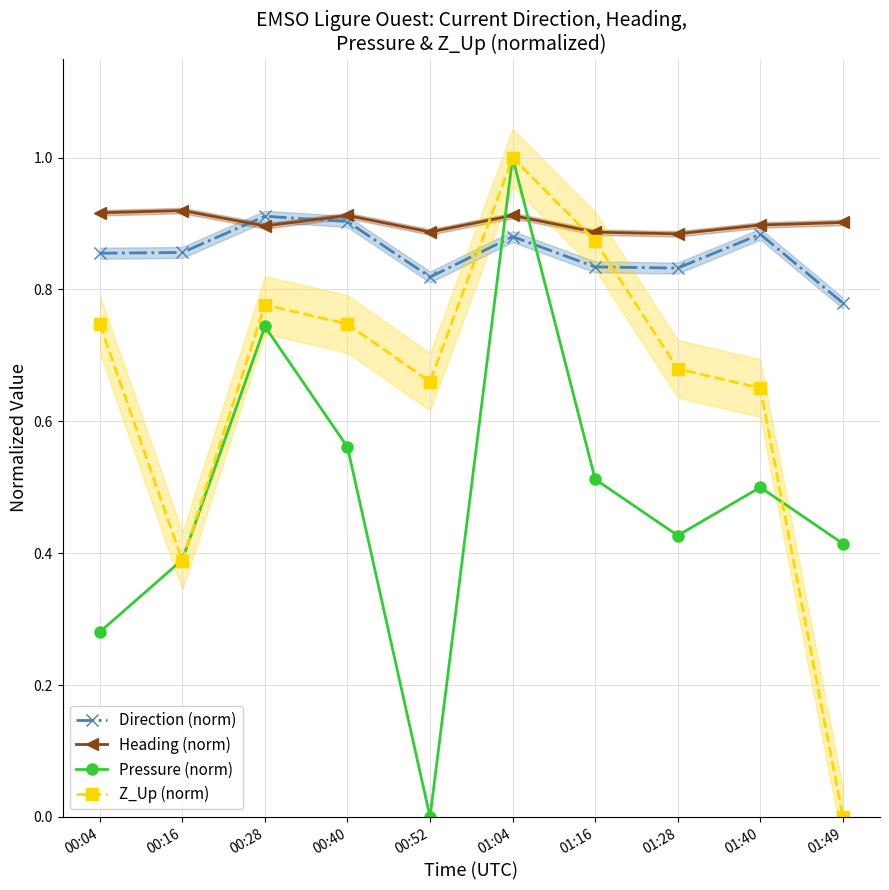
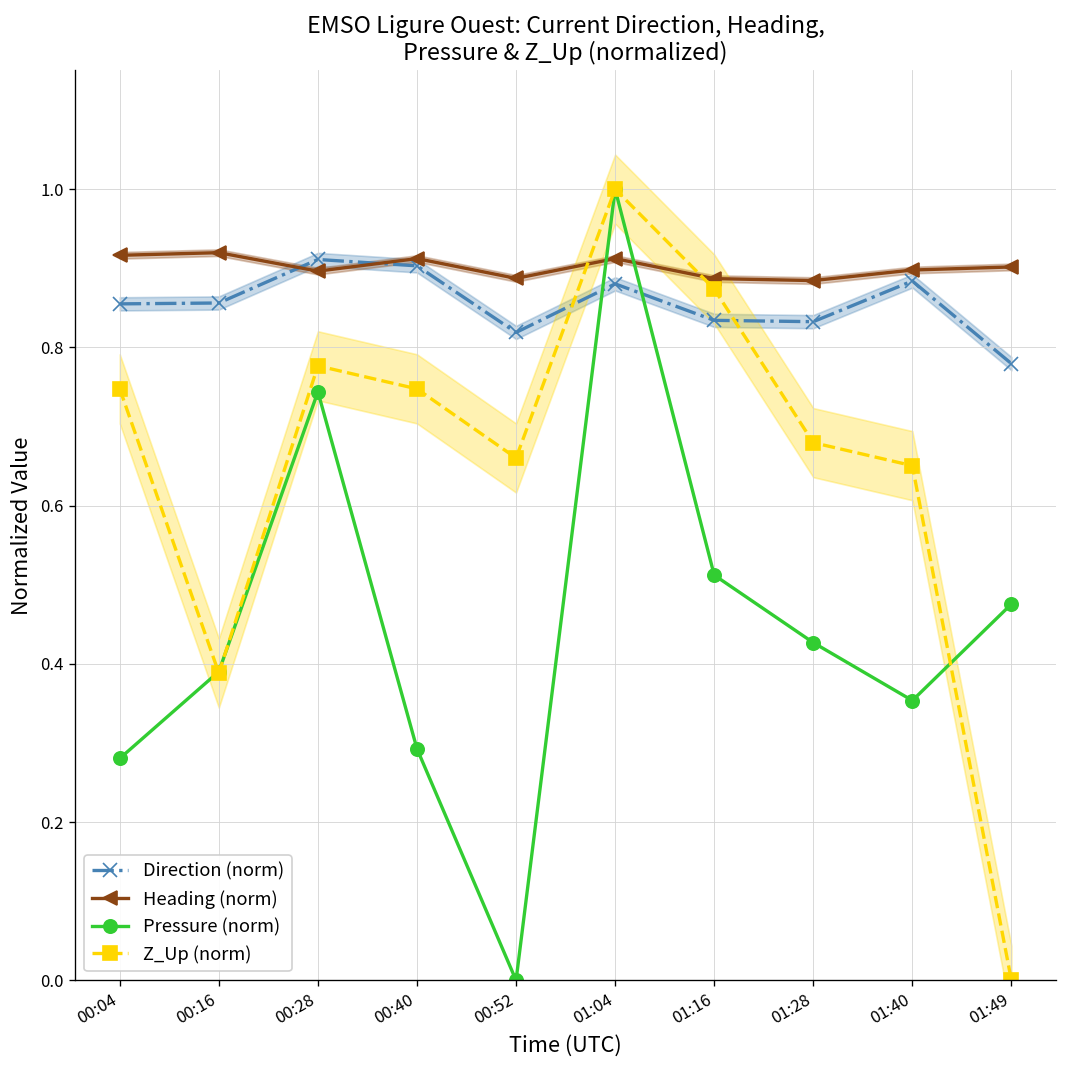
  {
    "Pressure (norm)": {
      "00:04": 0.28,
      "00:28": 0.74,
-     "00:40": 0.56,
+     "00:40": 0.29,
      "00:52": 0.00,
      "01:16": 0.51,
      "01:28": 0.43,
-     "01:40": 0.50,
-     "01:49": 0.41
+     "01:40": 0.35,
+     "01:49": 0.48
    }
  }
